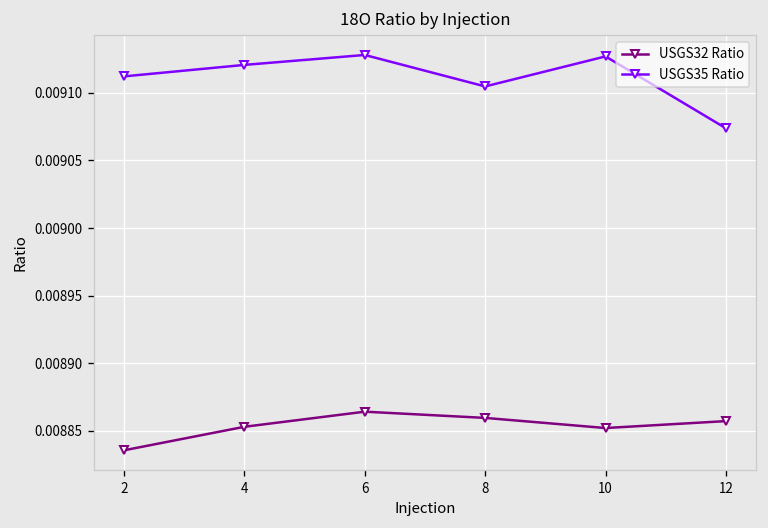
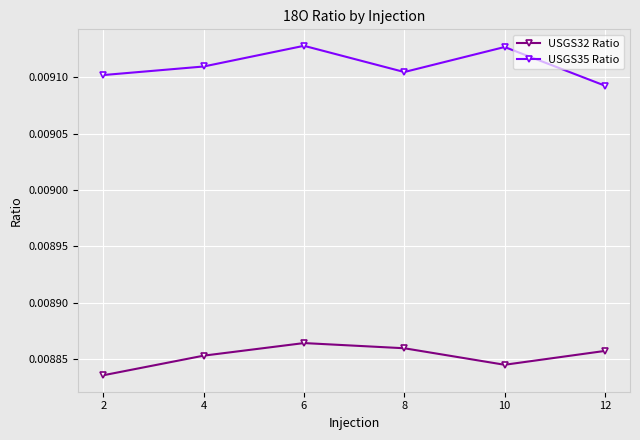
  {
    "USGS32 Ratio": {
      "2": 0.008836,
      "4": 0.008853,
      "6": 0.008864,
      "8": 0.008860,
-     "10": 0.008852,
+     "10": 0.008845,
      "12": 0.008857
    },
    "USGS35 Ratio": {
-     "2": 0.009112,
-     "4": 0.009121,
+     "2": 0.009102,
+     "4": 0.009110,
      "6": 0.009128,
      "8": 0.009105,
      "10": 0.009127,
-     "12": 0.009074
+     "12": 0.009093
    }
  }
